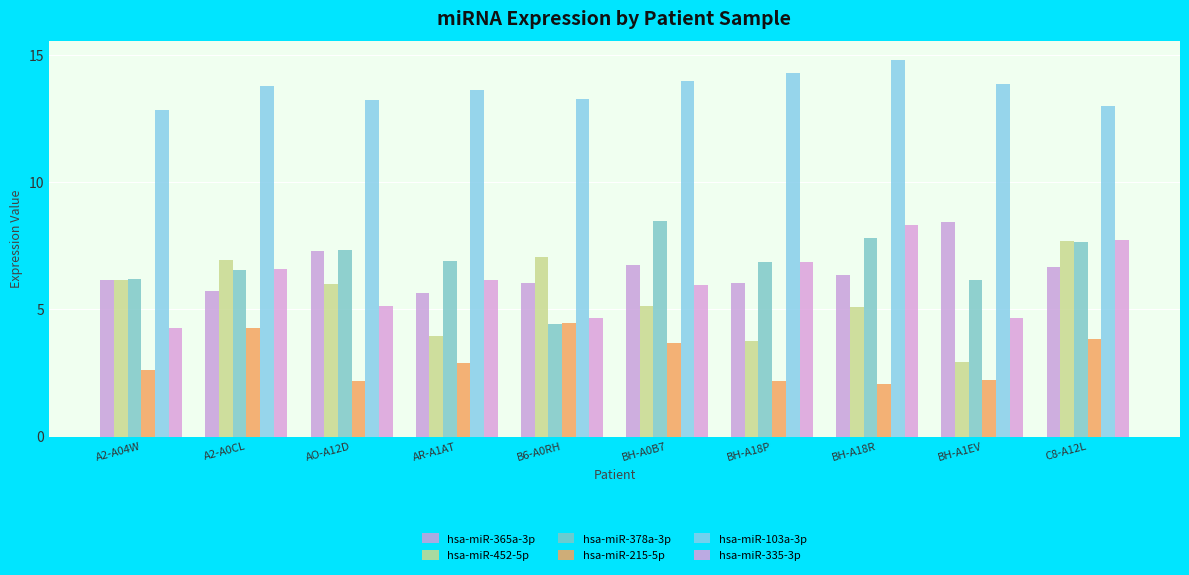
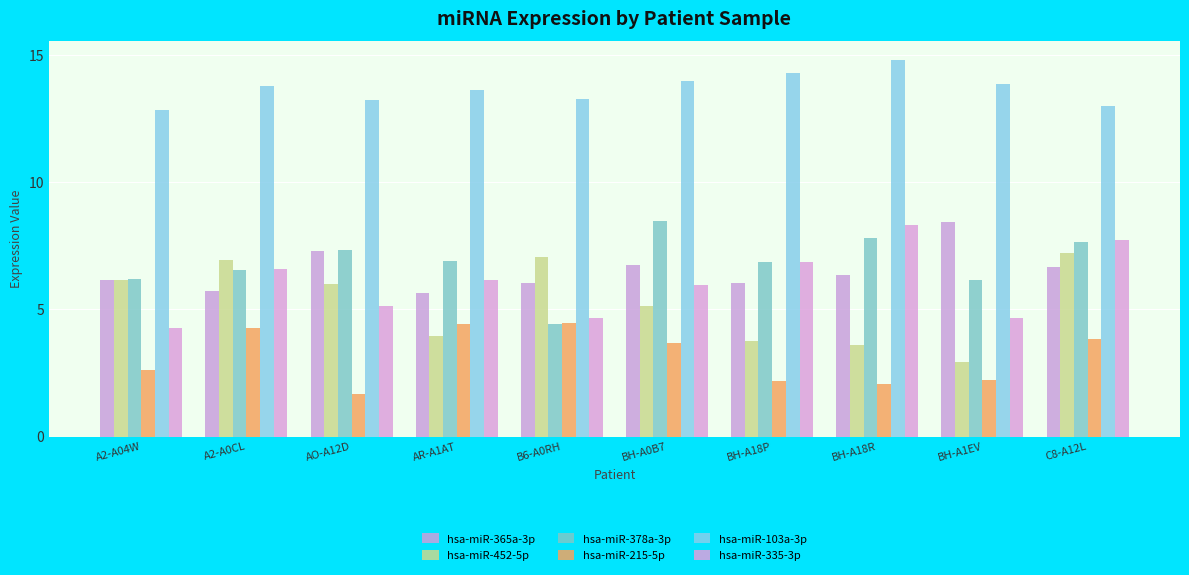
  {
    "hsa-miR-452-5p": {
      "A2-A04W": 6.1,
      "A2-A0CL": 6.9,
      "AO-A12D": 6.0,
      "AR-A1AT": 4.0,
      "B6-A0RH": 7.1,
      "BH-A0B7": 5.1,
      "BH-A18P": 3.7,
-     "BH-A18R": 5.1,
+     "BH-A18R": 3.6,
      "BH-A1EV": 2.9,
-     "C8-A12L": 7.7
+     "C8-A12L": 7.2
    },
    "hsa-miR-215-5p": {
      "A2-A04W": 2.6,
      "A2-A0CL": 4.3,
-     "AO-A12D": 2.2,
-     "AR-A1AT": 2.9,
+     "AO-A12D": 1.7,
+     "AR-A1AT": 4.4,
      "B6-A0RH": 4.4,
      "BH-A0B7": 3.7,
      "BH-A18P": 2.2,
      "BH-A18R": 2.1,
      "BH-A1EV": 2.2,
      "C8-A12L": 3.8
    }
  }
